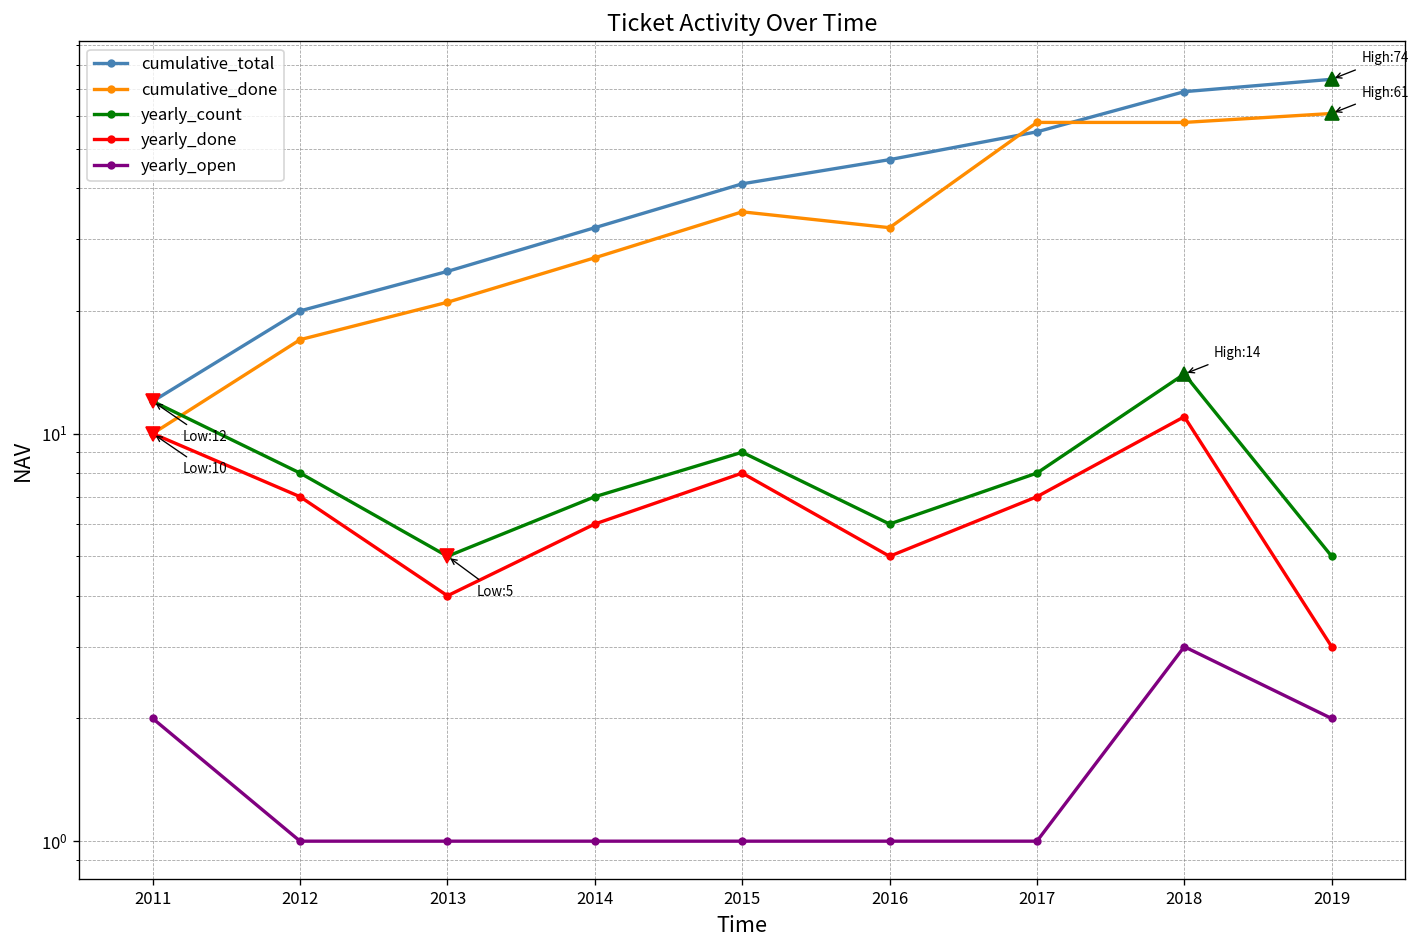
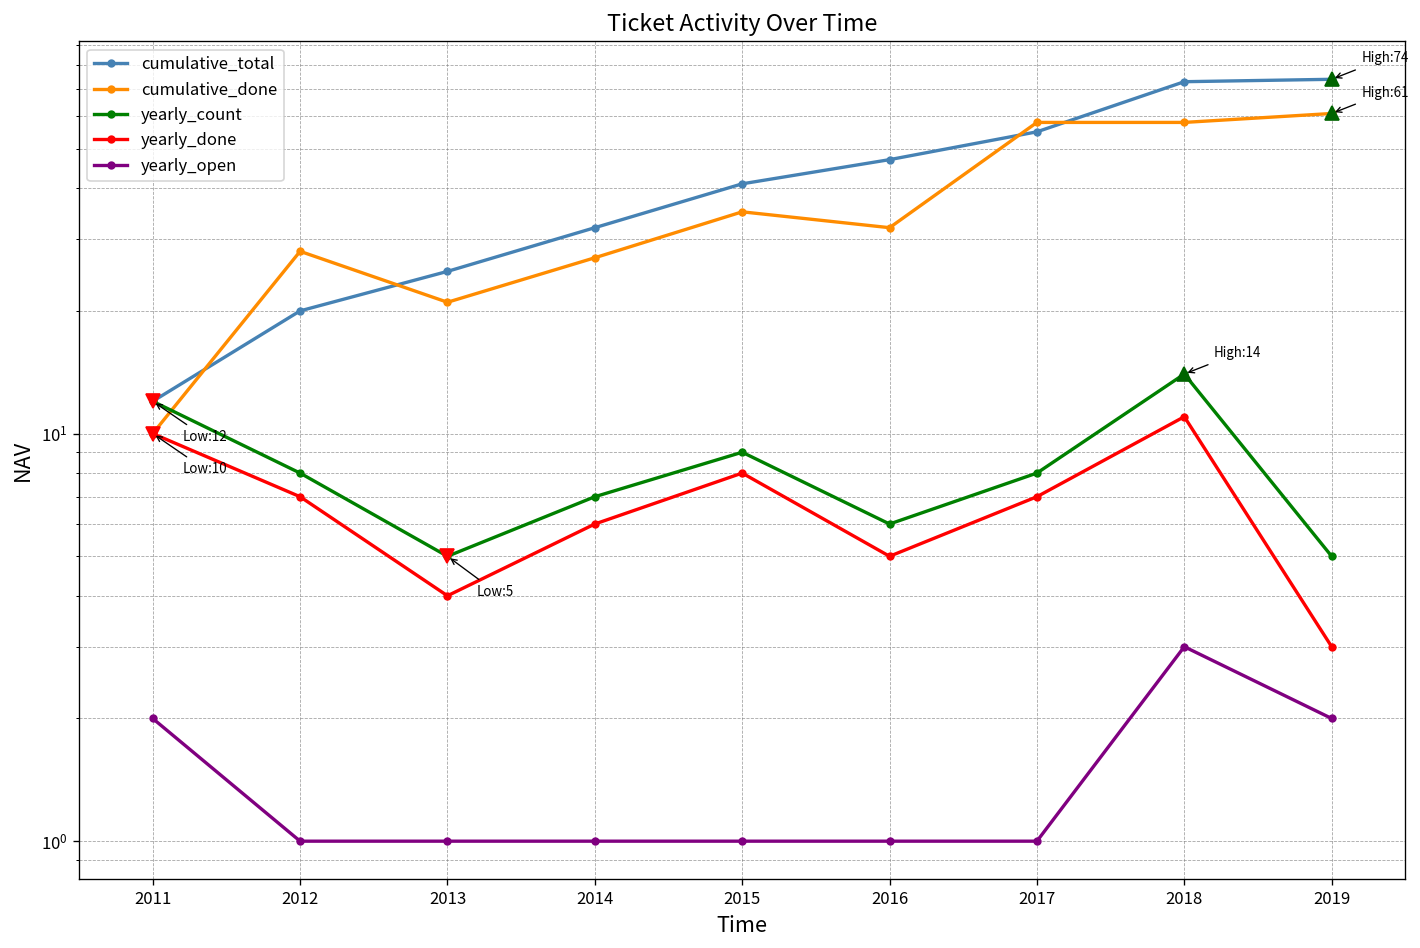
  {
    "cumulative_total": {
      "2012": 20,
      "2013": 25,
      "2014": 32,
      "2015": 41,
      "2016": 47,
      "2017": 55,
-     "2018": 69
+     "2018": 73
    },
    "cumulative_done": {
-     "2012": 17,
+     "2012": 28,
      "2013": 21,
      "2014": 27,
      "2015": 35,
      "2016": 32,
      "2017": 58,
      "2018": 58
    },
    "yearly_open": {
      "2011": 2,
      "2012": 1,
      "2013": 1,
      "2014": 1,
      "2015": 1,
      "2016": 1,
      "2017": 1,
      "2018": 3,
      "2019": 2
    }
  }
